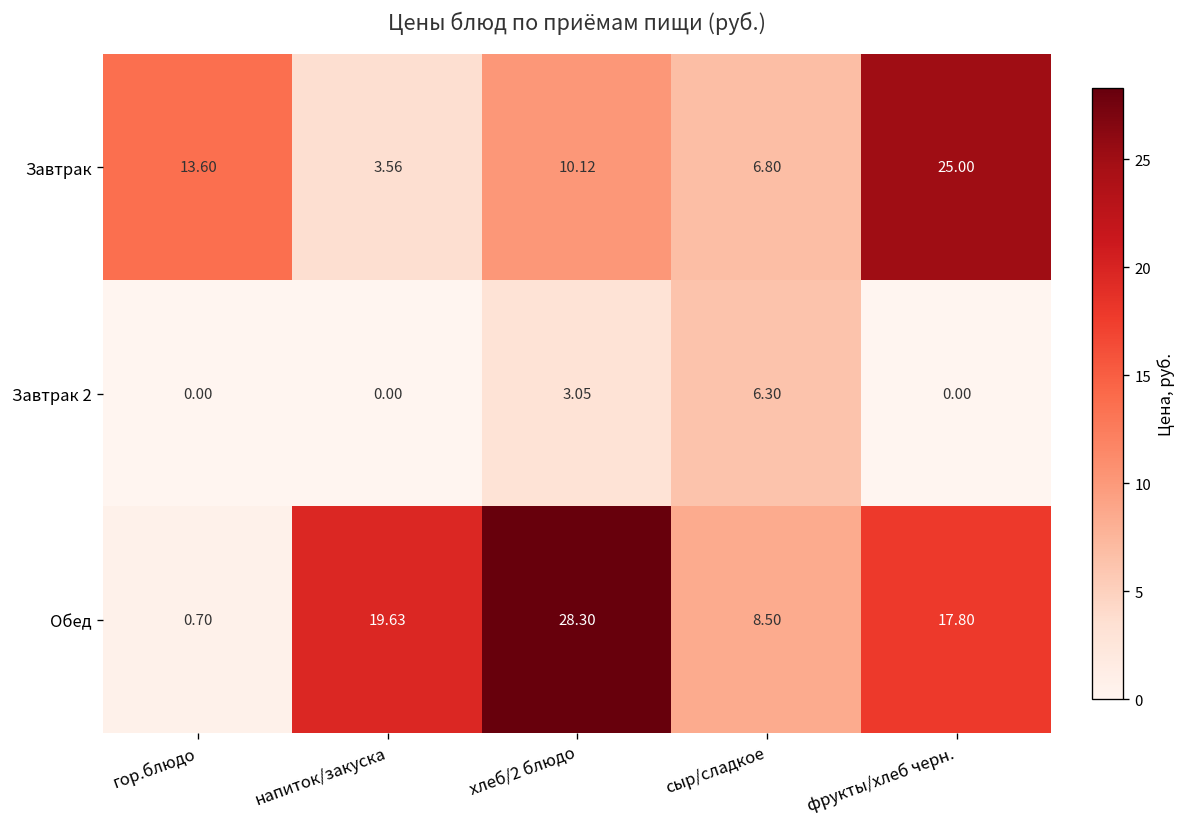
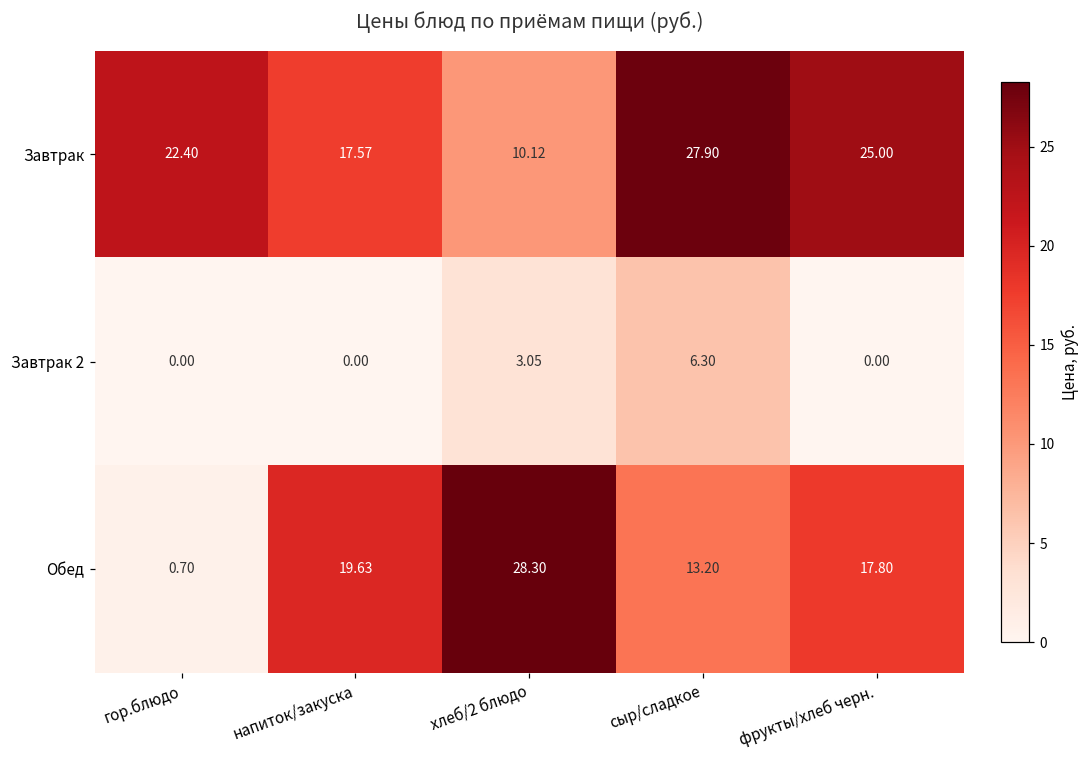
  {
    "Завтрак": {
-     "гор.блюдо": 13.60,
-     "напиток/закуска": 3.56,
+     "гор.блюдо": 22.40,
+     "напиток/закуска": 17.57,
      "хлеб/2 блюдо": 10.12,
-     "сыр/сладкое": 6.80,
+     "сыр/сладкое": 27.90,
      "фрукты/хлеб черн.": 25.00
    },
    "Завтрак 2": {
      "гор.блюдо": 0.00,
      "напиток/закуска": 0.00,
      "хлеб/2 блюдо": 3.05,
      "сыр/сладкое": 6.30,
      "фрукты/хлеб черн.": 0.00
    },
    "Обед": {
      "гор.блюдо": 0.70,
      "напиток/закуска": 19.63,
      "хлеб/2 блюдо": 28.30,
-     "сыр/сладкое": 8.50,
+     "сыр/сладкое": 13.20,
      "фрукты/хлеб черн.": 17.80
    }
  }
